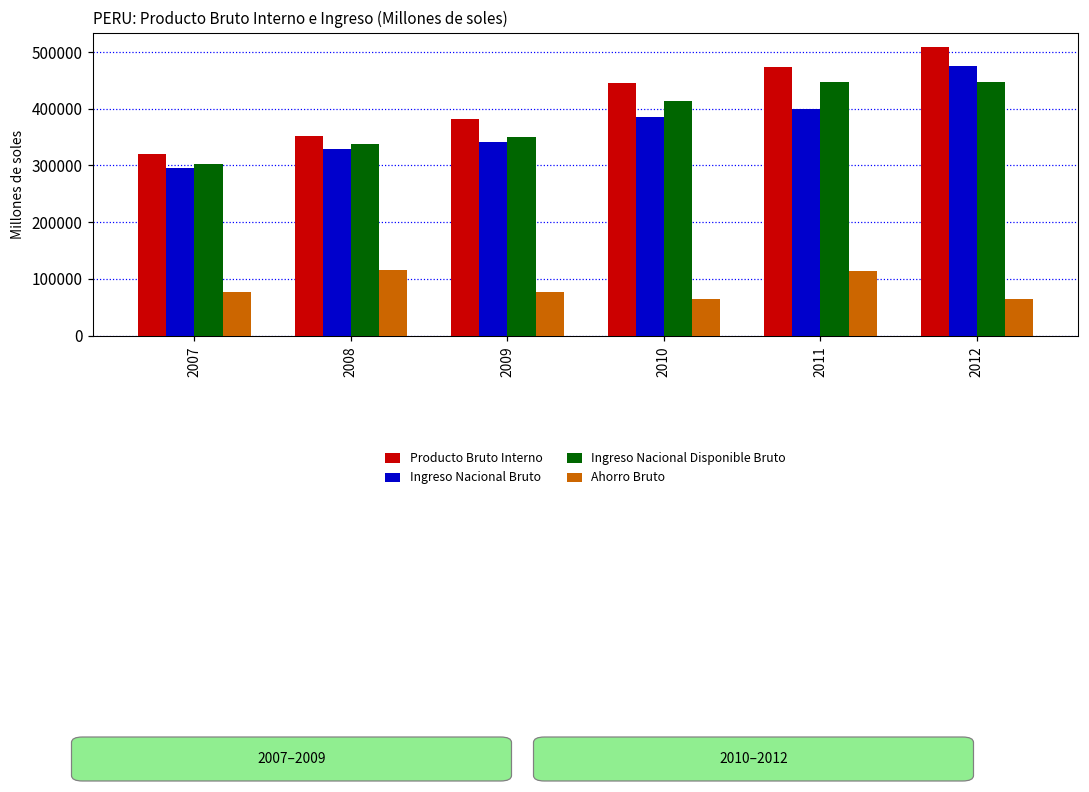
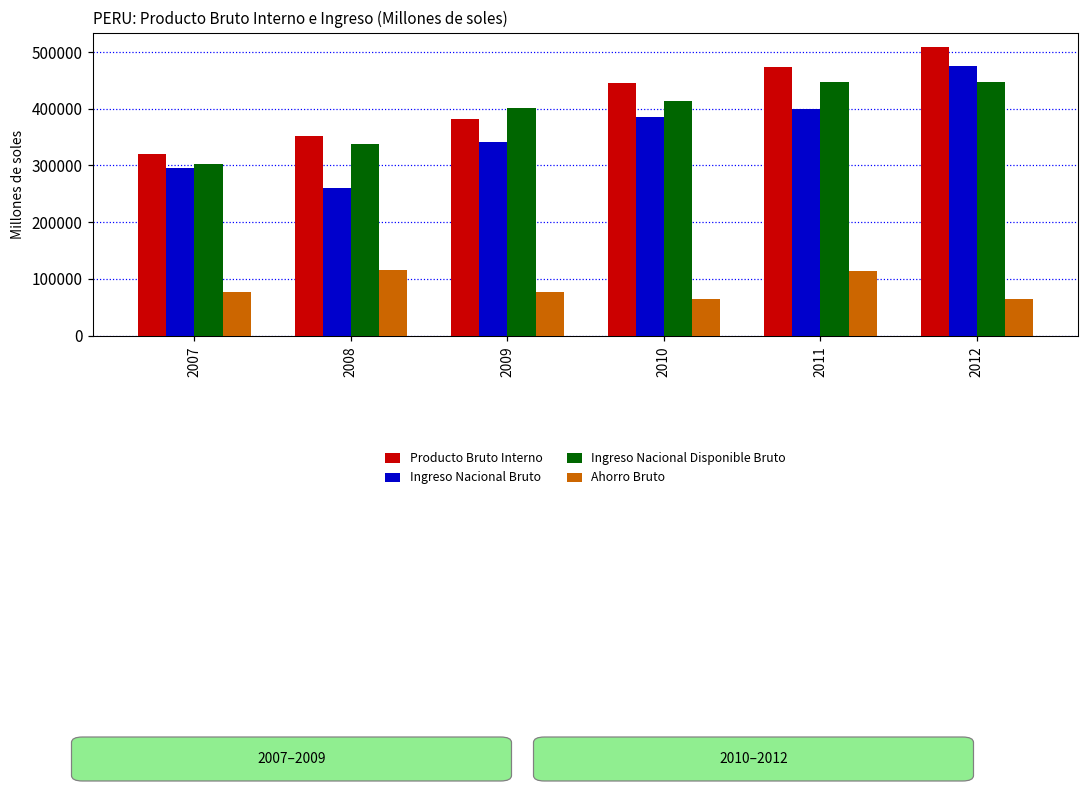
  {
    "Producto Bruto Interno": {
      "2007": 320000,
      "2008": 350000,
      "2009": 380000,
      "2010": 450000,
      "2011": 470000,
      "2012": 510000
    },
    "Ingreso Nacional Bruto": {
      "2007": 290000,
-     "2008": 330000,
+     "2008": 260000,
      "2009": 340000,
      "2010": 390000,
      "2011": 400000,
      "2012": 480000
    },
    "Ingreso Nacional Disponible Bruto": {
      "2007": 300000,
      "2008": 340000,
-     "2009": 350000,
+     "2009": 400000,
      "2010": 410000,
      "2011": 450000,
      "2012": 450000
    },
    "Ahorro Bruto": {
      "2007": 80000,
      "2008": 110000,
      "2009": 80000,
      "2010": 60000,
      "2011": 110000,
      "2012": 60000
    }
  }
